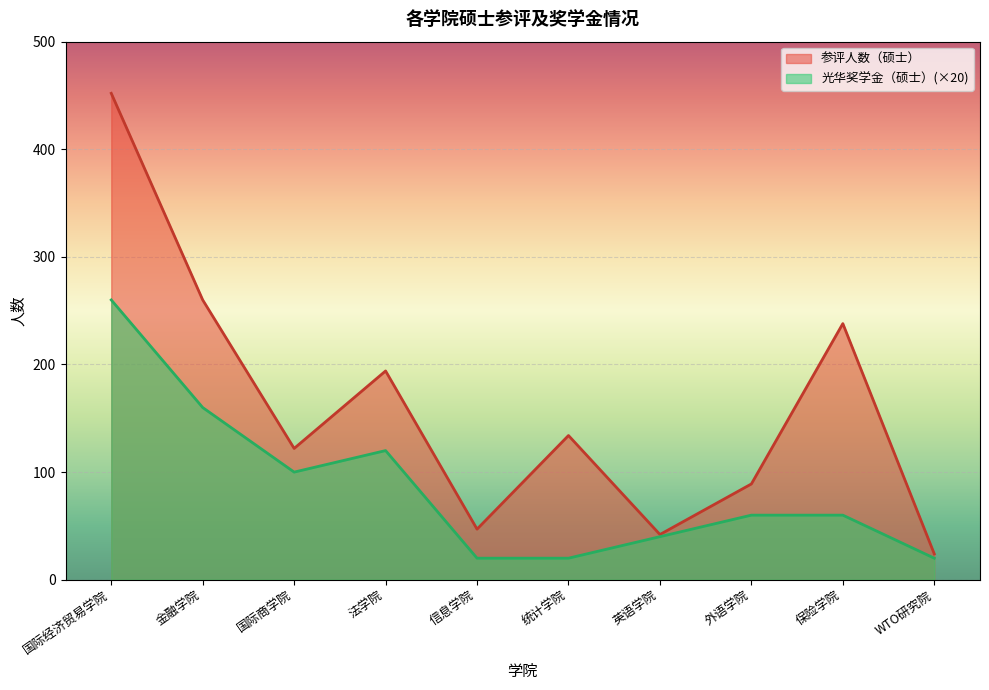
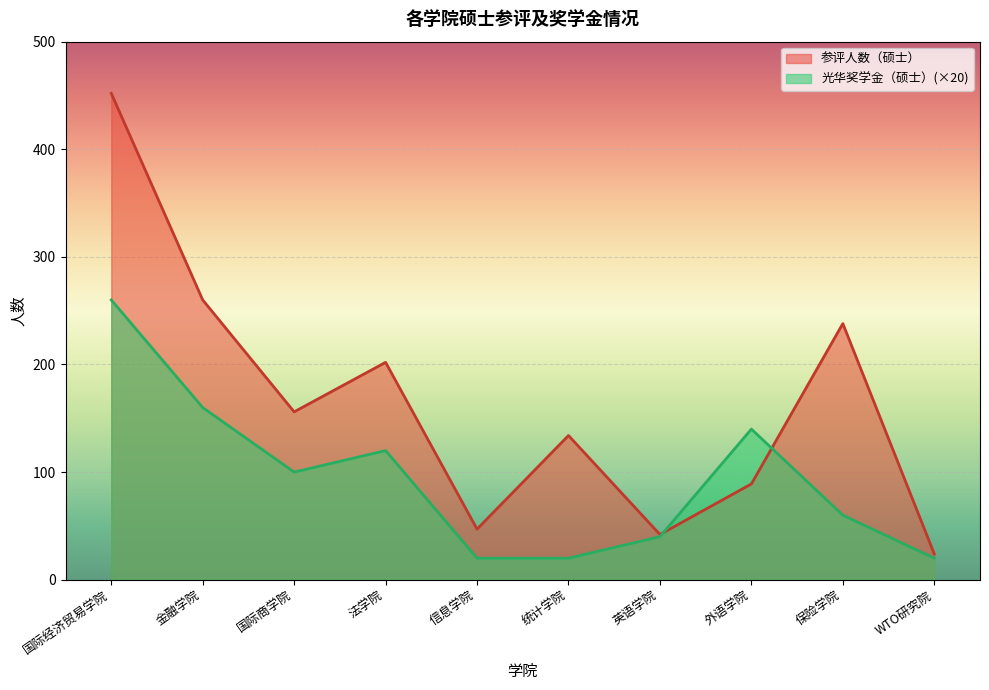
  {
    "参评人数（硕士）": {
      "国际经济贸易学院": 452,
      "金融学院": 260,
-     "国际商学院": 122,
-     "法学院": 194,
+     "国际商学院": 156,
+     "法学院": 202,
      "信息学院": 47,
      "统计学院": 134,
      "外语学院": 89,
      "保险学院": 238,
      "WTO研究院": 24
    },
    "光华奖学金（硕士）(×20)": {
      "国际经济贸易学院": 260,
      "金融学院": 160,
      "国际商学院": 100,
      "法学院": 120,
      "信息学院": 20,
      "统计学院": 20,
-     "外语学院": 60,
+     "外语学院": 140,
      "保险学院": 60,
      "WTO研究院": 20
    }
  }
